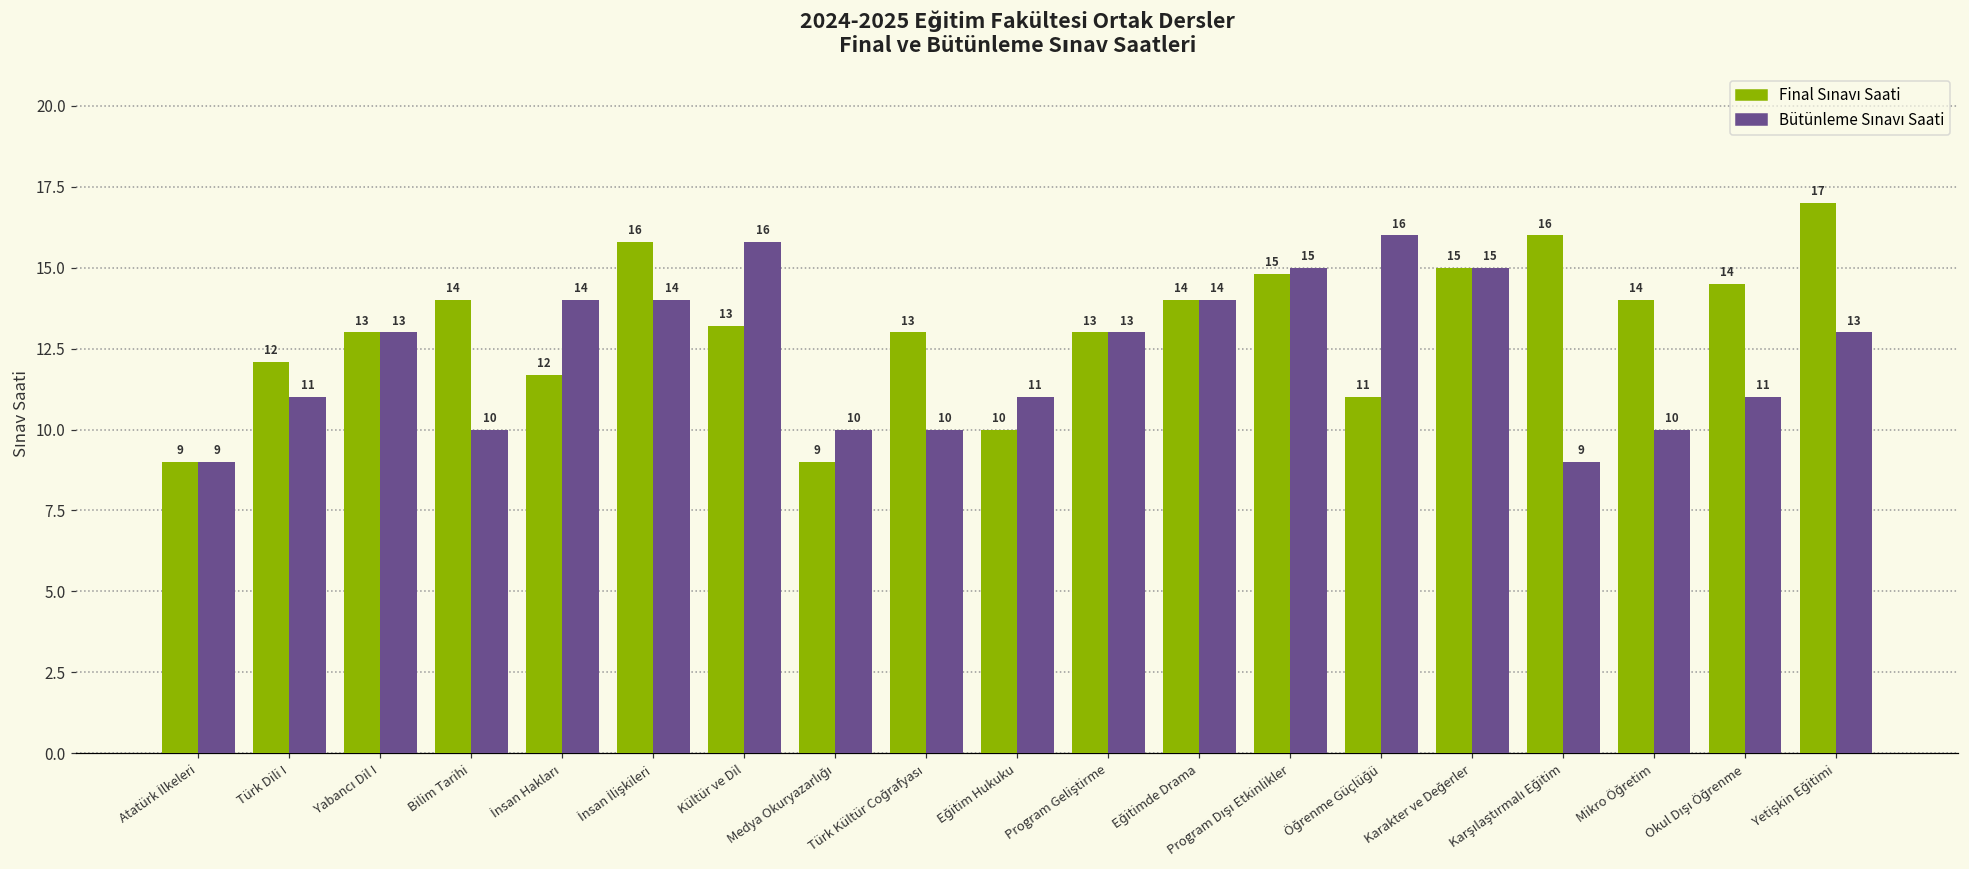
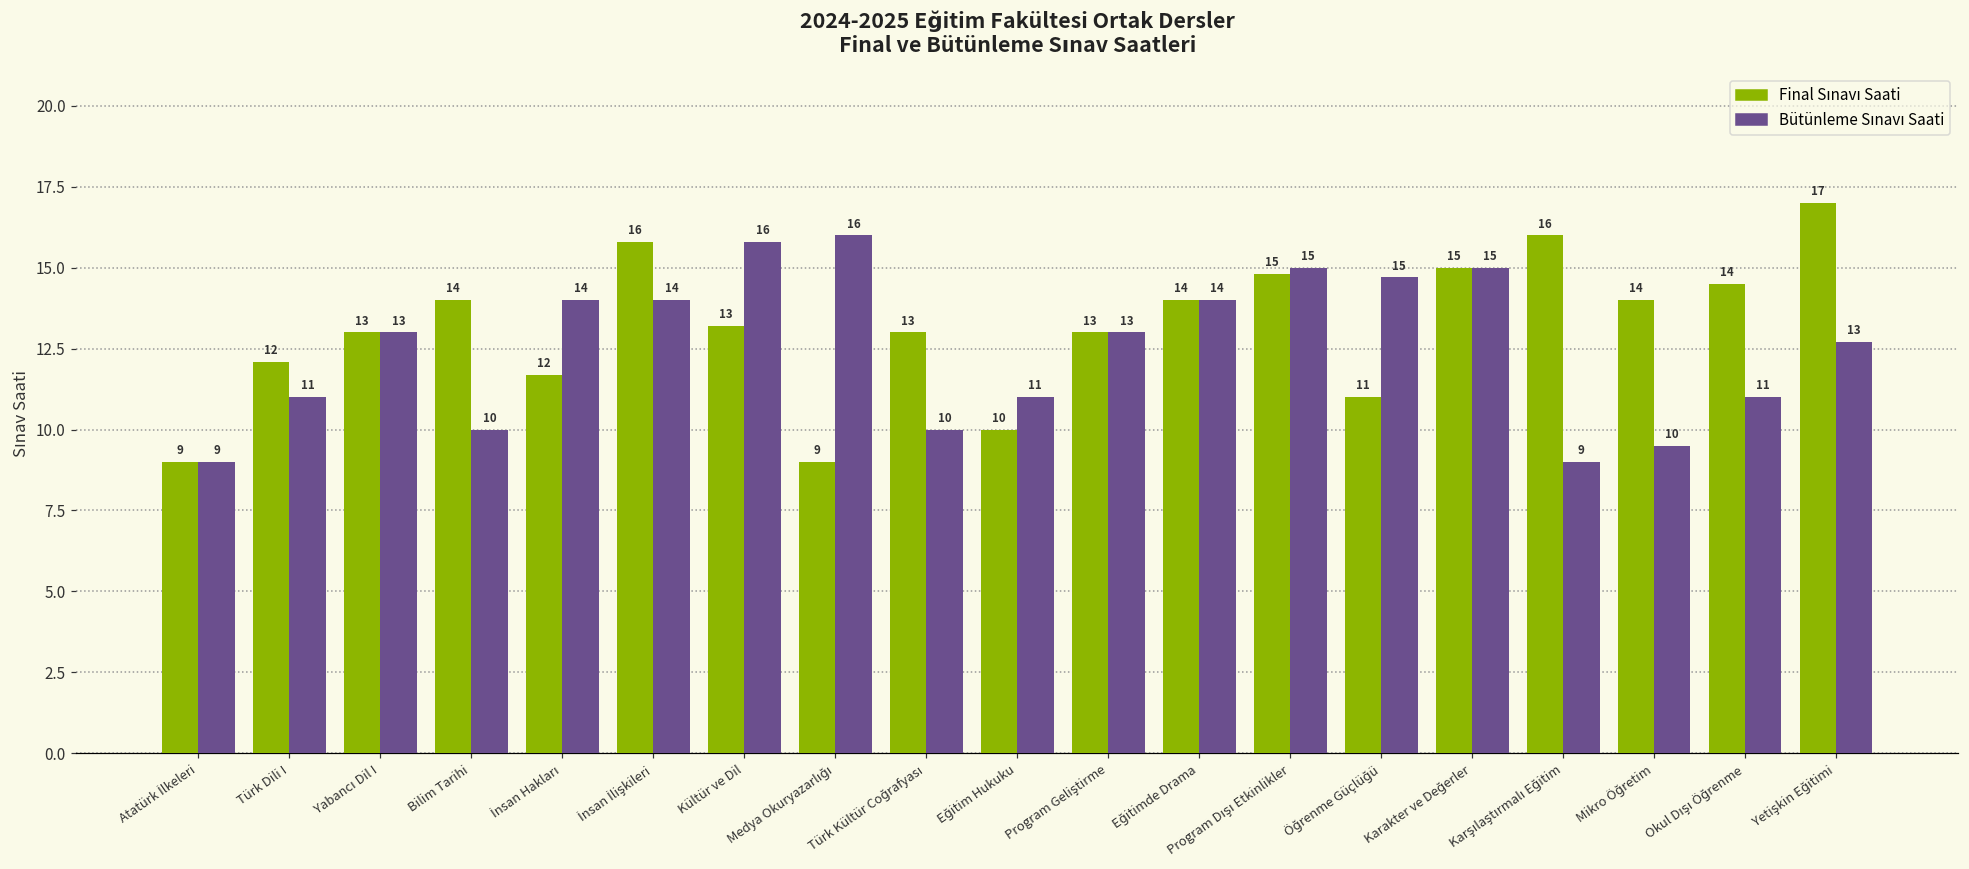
  {
    "Final Sınavı Saati": {
      "Atatürk İlkeleri": 9,
      "Türk Dili I": 12,
      "Yabancı Dil I": 13,
      "Bilim Tarihi": 14,
      "İnsan Hakları": 12,
      "İnsan İlişkileri": 16,
      "Kültür ve Dil": 13,
      "Medya Okuryazarlığı": 9,
      "Türk Kültür Coğrafyası": 13,
      "Eğitim Hukuku": 10,
      "Program Geliştirme": 13,
      "Eğitimde Drama": 14,
      "Program Dışı Etkinlikler": 15,
      "Öğrenme Güçlüğü": 11,
      "Karakter ve Değerler": 15,
      "Karşılaştırmalı Eğitim": 16,
      "Mikro Öğretim": 14,
      "Okul Dışı Öğrenme": 14,
      "Yetişkin Eğitimi": 17
    },
    "Bütünleme Sınavı Saati": {
      "Atatürk İlkeleri": 9,
      "Türk Dili I": 11,
      "Yabancı Dil I": 13,
      "Bilim Tarihi": 10,
      "İnsan Hakları": 14,
      "İnsan İlişkileri": 14,
      "Kültür ve Dil": 16,
-     "Medya Okuryazarlığı": 10,
+     "Medya Okuryazarlığı": 16,
      "Türk Kültür Coğrafyası": 10,
      "Eğitim Hukuku": 11,
      "Program Geliştirme": 13,
      "Eğitimde Drama": 14,
      "Program Dışı Etkinlikler": 15,
-     "Öğrenme Güçlüğü": 16,
+     "Öğrenme Güçlüğü": 15,
      "Karakter ve Değerler": 15,
      "Karşılaştırmalı Eğitim": 9,
-     "Mikro Öğretim": 10.0,
+     "Mikro Öğretim": 9.5,
      "Okul Dışı Öğrenme": 11,
-     "Yetişkin Eğitimi": 13.0
+     "Yetişkin Eğitimi": 12.7
    }
  }
